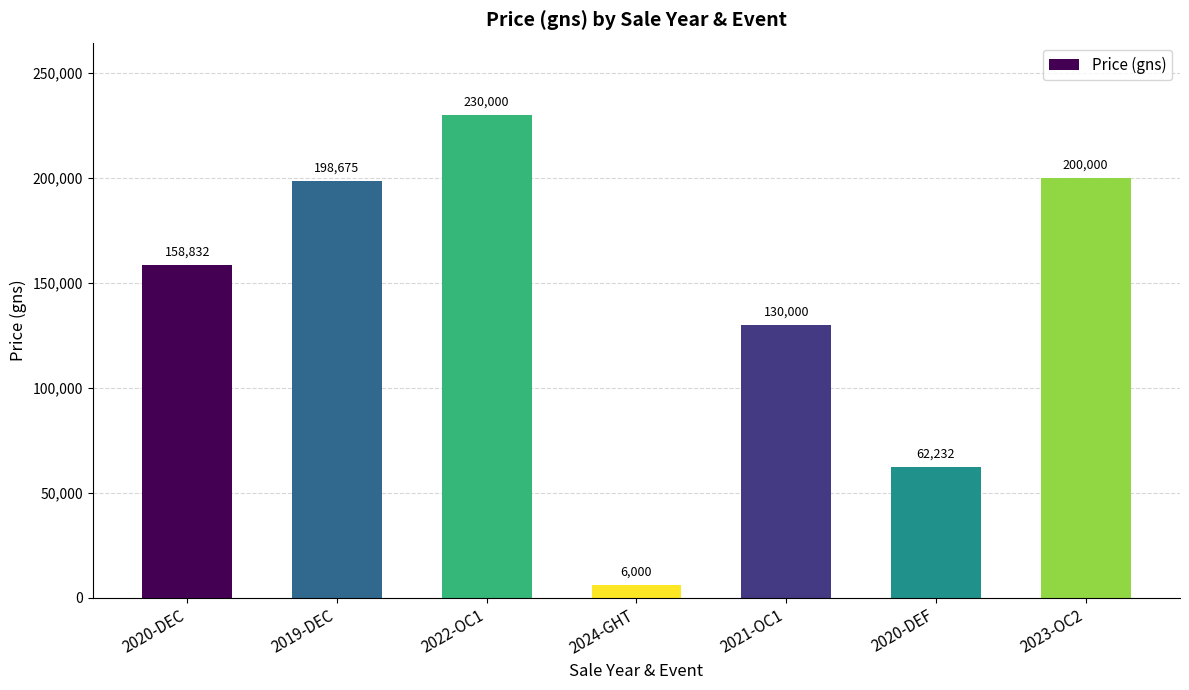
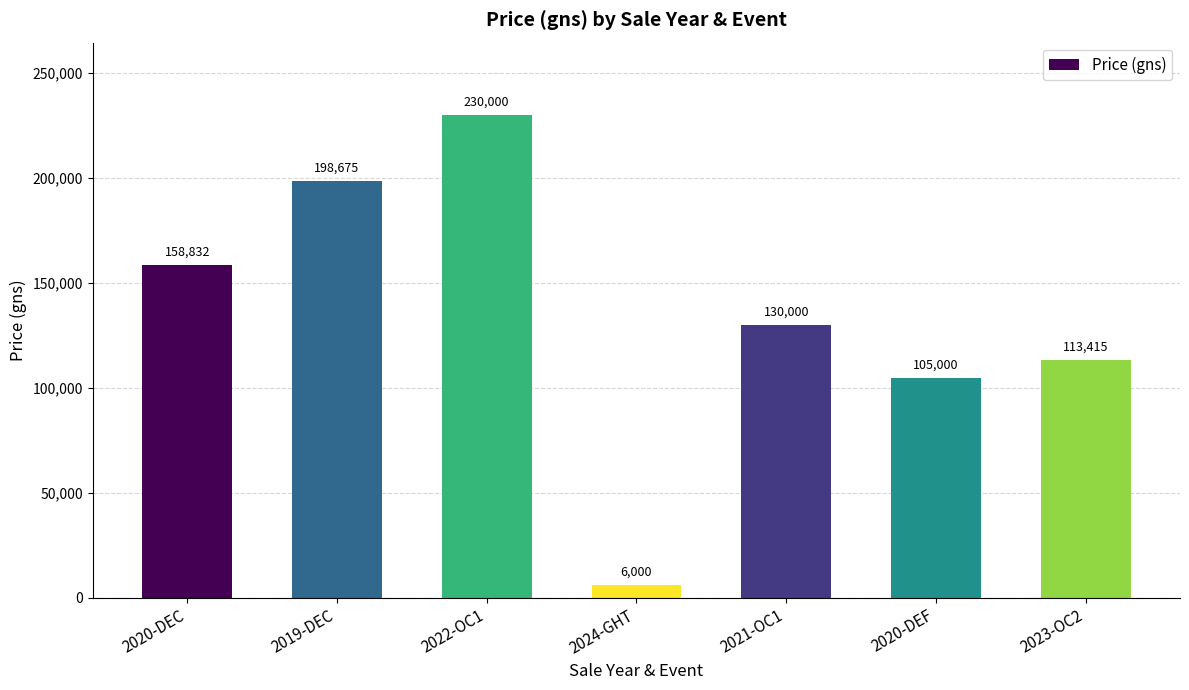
  {
    "2020-DEC": "158,832",
    "2019-DEC": "198,675",
    "2022-OC1": "230,000",
    "2024-GHT": "6,000",
    "2021-OC1": "130,000",
-   "2020-DEF": "62,232",
-   "2023-OC2": "200,000"
+   "2020-DEF": "105,000",
+   "2023-OC2": "113,415"
  }
